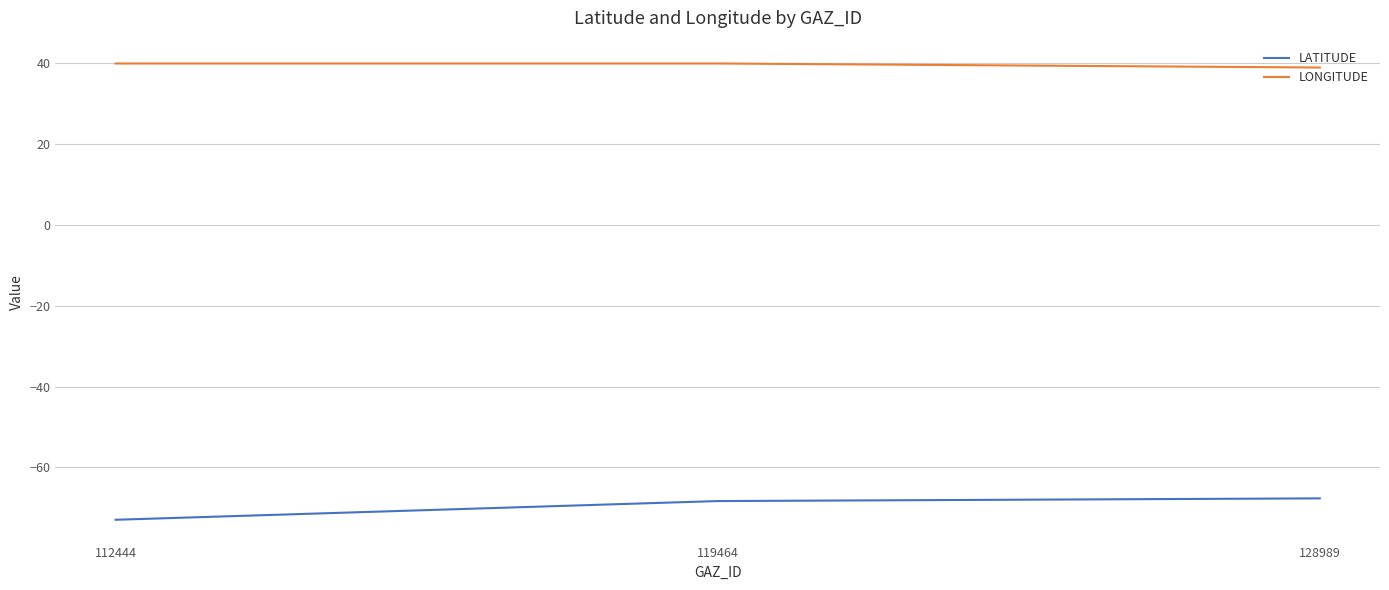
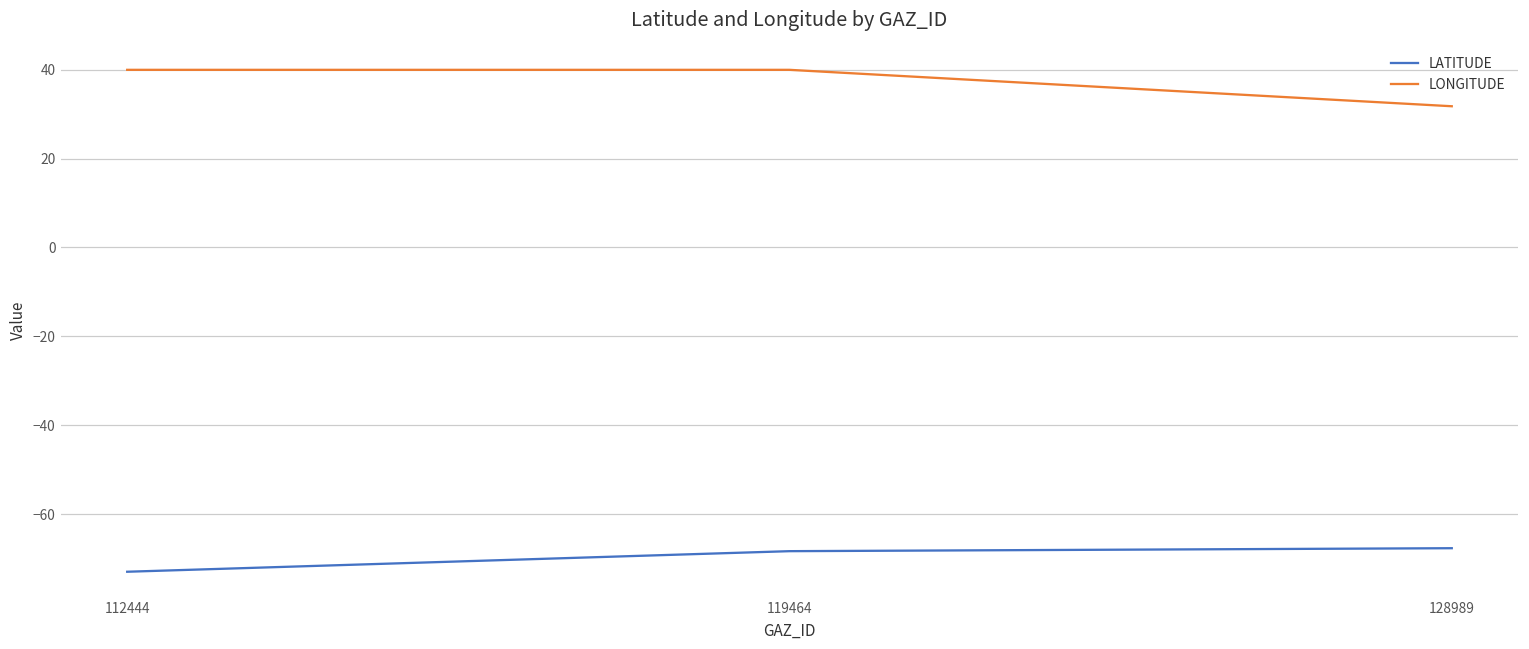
  {
    "LATITUDE": {
      "112444": -73,
      "119464": -68,
      "128989": -68
    },
    "LONGITUDE": {
      "112444": 40,
      "119464": 40,
-     "128989": 39
+     "128989": 32
    }
  }
